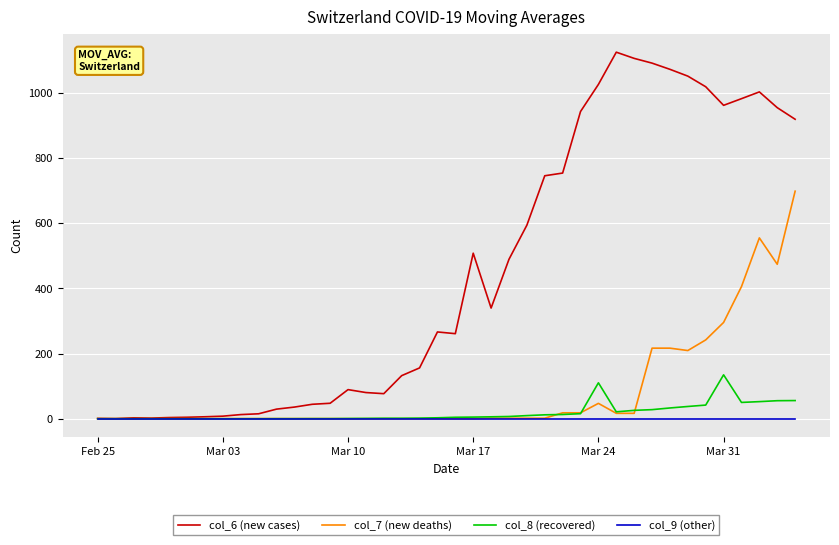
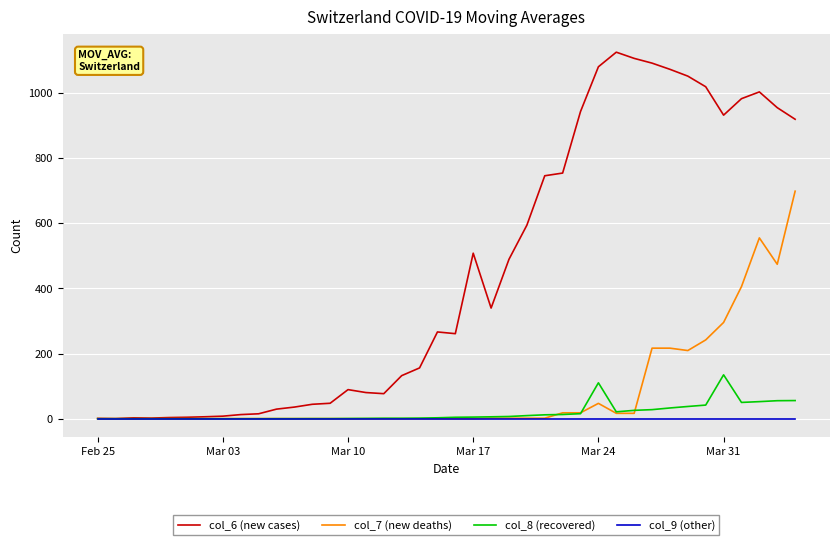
  {
    "col_6 (new cases)": {
      "Mar 10": 90,
      "Mar 17": 510,
-     "Mar 24": 1030,
-     "Mar 31": 960
+     "Mar 24": 1080,
+     "Mar 31": 930
    },
    "col_7 (new deaths)": {
      "Mar 24": 50,
      "Mar 31": 300
    },
    "col_8 (recovered)": {
      "Mar 24": 110,
      "Mar 31": 130
    },
    "col_9 (other)": {
      "Mar 24": 0,
      "Mar 31": 0
    }
  }
